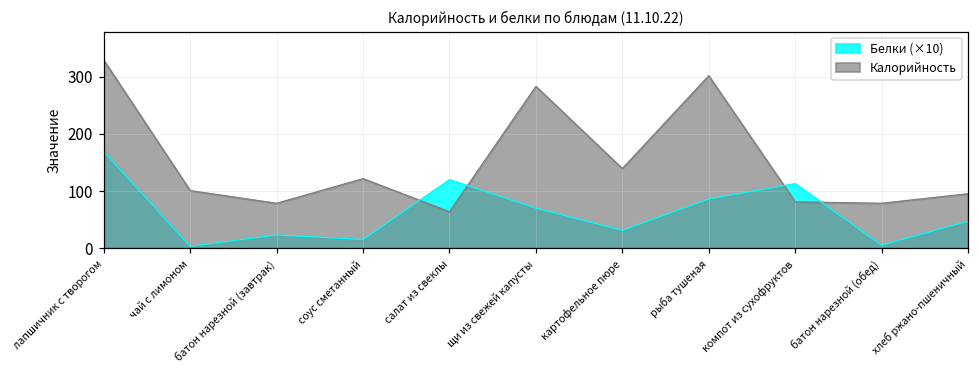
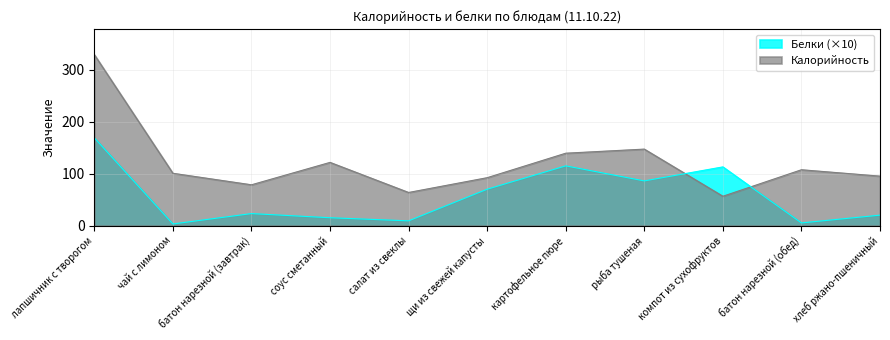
  {
    "Белки (×10)": {
      "лапшичник с творогом": 170,
      "чай с лимоном": 0,
      "батон нарезной (завтрак)": 20,
      "соус сметанный": 20,
-     "салат из свеклы": 120,
+     "салат из свеклы": 10,
      "щи из свежей капусты": 70,
-     "картофельное пюре": 30,
+     "картофельное пюре": 120,
      "рыба тушеная": 90,
      "компот из сухофруктов": 110,
      "батон нарезной (обед)": 10,
-     "хлеб ржано-пшеничный": 50
+     "хлеб ржано-пшеничный": 20
    },
    "Калорийность": {
      "лапшичник с творогом": 330,
      "чай с лимоном": 100,
      "батон нарезной (завтрак)": 80,
      "соус сметанный": 120,
      "салат из свеклы": 60,
-     "щи из свежей капусты": 280,
+     "щи из свежей капусты": 90,
      "картофельное пюре": 140,
-     "рыба тушеная": 300,
-     "компот из сухофруктов": 80,
-     "батон нарезной (обед)": 80,
+     "рыба тушеная": 150,
+     "компот из сухофруктов": 60,
+     "батон нарезной (обед)": 110,
      "хлеб ржано-пшеничный": 100
    }
  }
